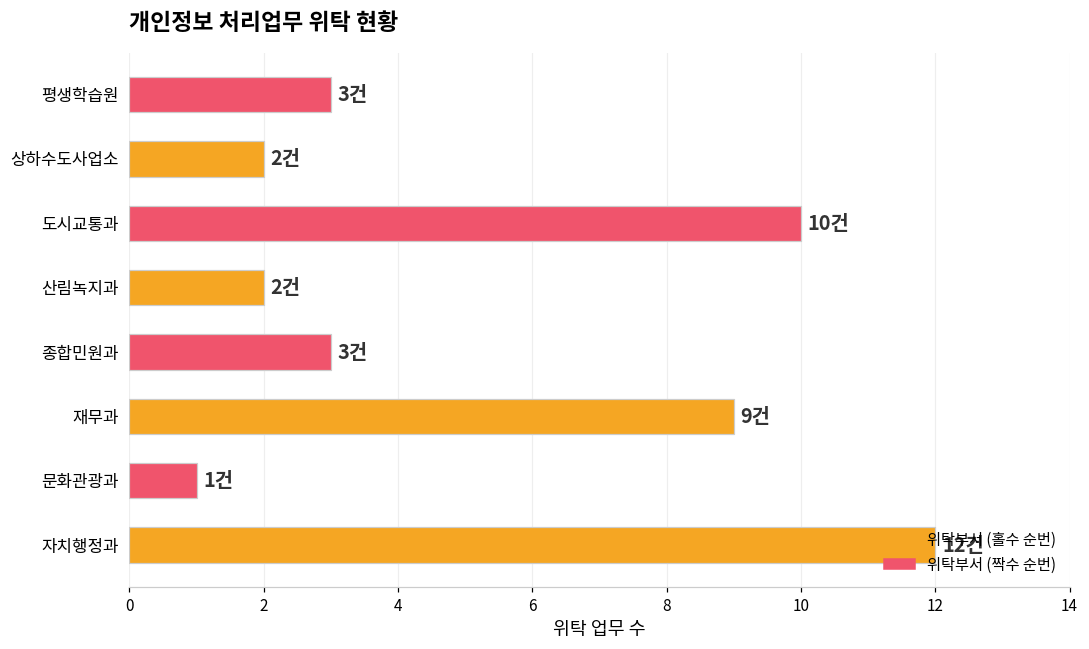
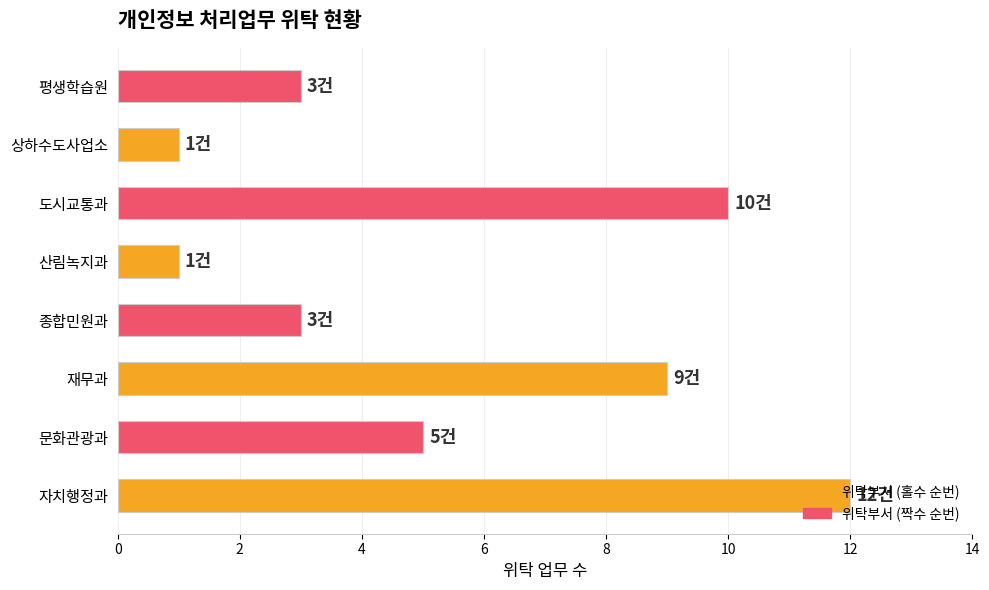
  {
    "평생학습원": "3건",
-   "상하수도사업소": "2건",
+   "상하수도사업소": "1건",
    "도시교통과": "10건",
-   "산림녹지과": "2건",
+   "산림녹지과": "1건",
    "종합민원과": "3건",
    "재무과": "9건",
-   "문화관광과": "1건",
+   "문화관광과": "5건",
    "자치행정과": "12건"
  }
